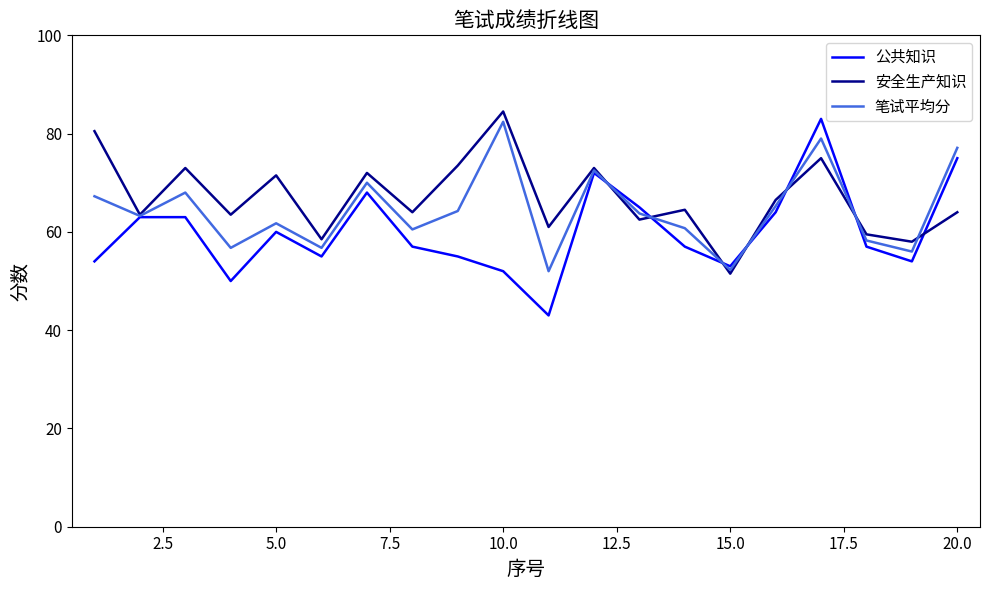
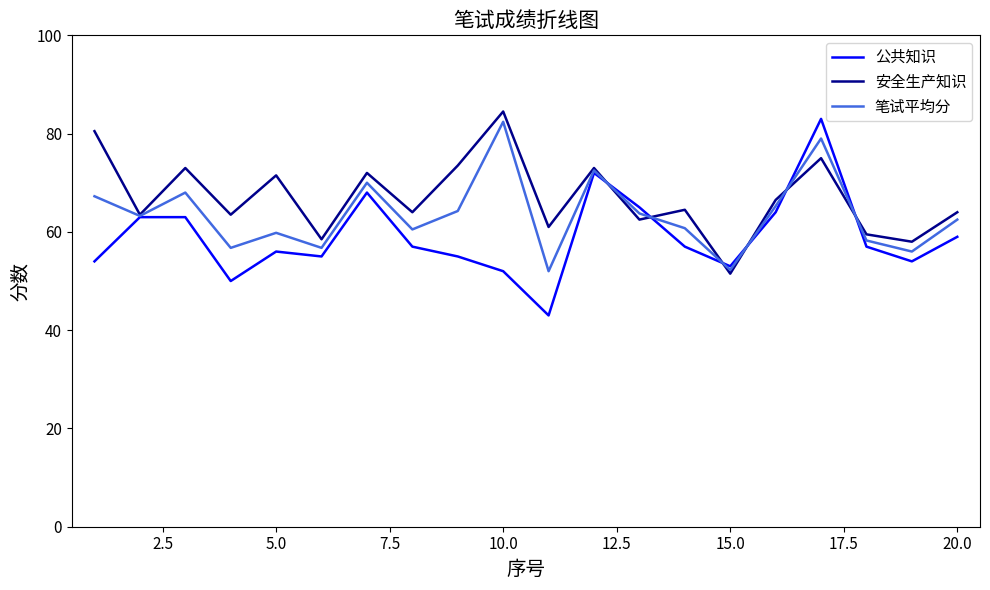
  {
    "公共知识": {
-     "5.0": 60,
+     "5.0": 56,
      "10.0": 52,
      "15.0": 53,
-     "20.0": 75
+     "20.0": 59
    },
    "安全生产知识": {
      "5.0": 72,
      "10.0": 85,
      "15.0": 52,
      "20.0": 64
    },
    "笔试平均分": {
-     "5.0": 62,
+     "5.0": 60,
      "10.0": 82,
      "15.0": 52,
-     "20.0": 77
+     "20.0": 63
    }
  }
